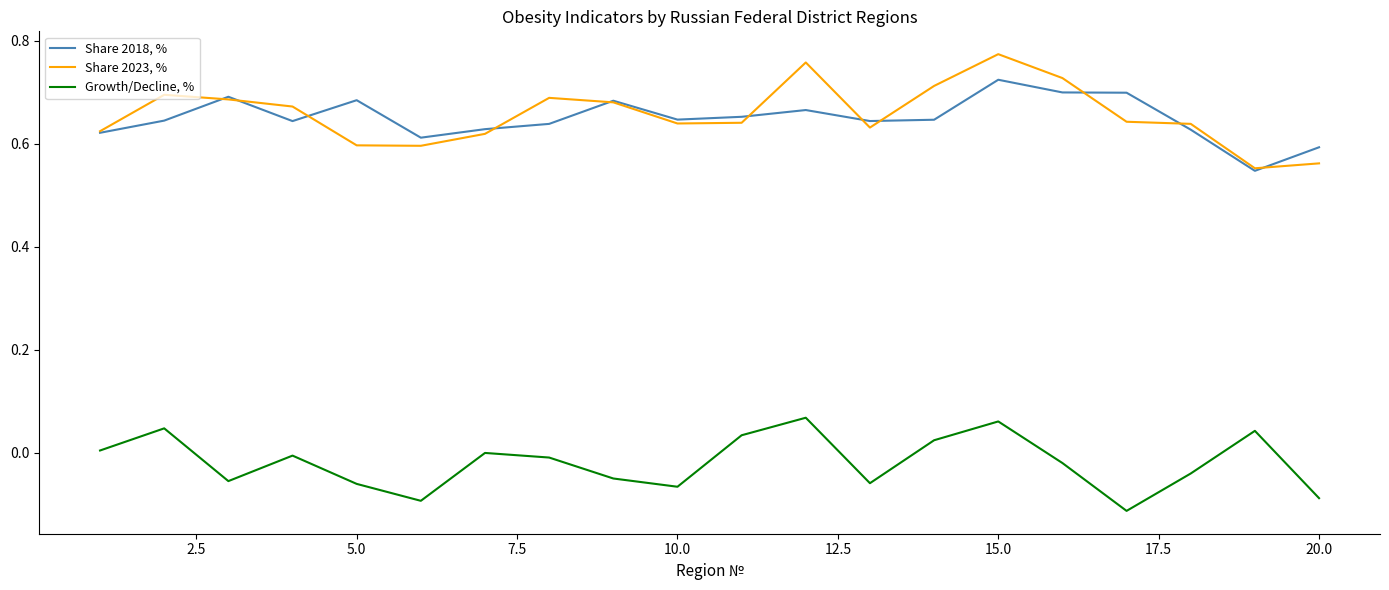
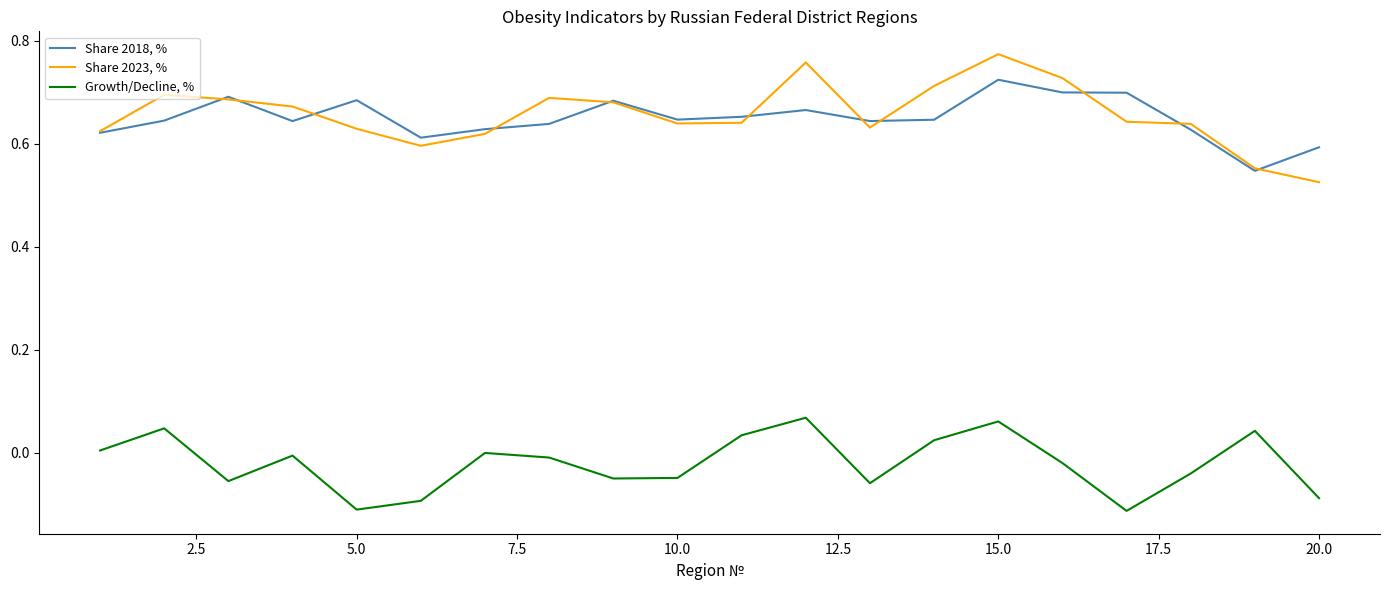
  {
    "Share 2018, %": {
      "5.0": 0.68,
      "10.0": 0.65,
      "15.0": 0.72,
      "20.0": 0.59
    },
    "Share 2023, %": {
-     "5.0": 0.60,
+     "5.0": 0.63,
      "10.0": 0.64,
      "15.0": 0.77,
-     "20.0": 0.56
+     "20.0": 0.53
    },
    "Growth/Decline, %": {
-     "5.0": -0.06,
-     "10.0": -0.07,
+     "5.0": -0.11,
+     "10.0": -0.05,
      "15.0": 0.06,
      "20.0": -0.09
    }
  }
